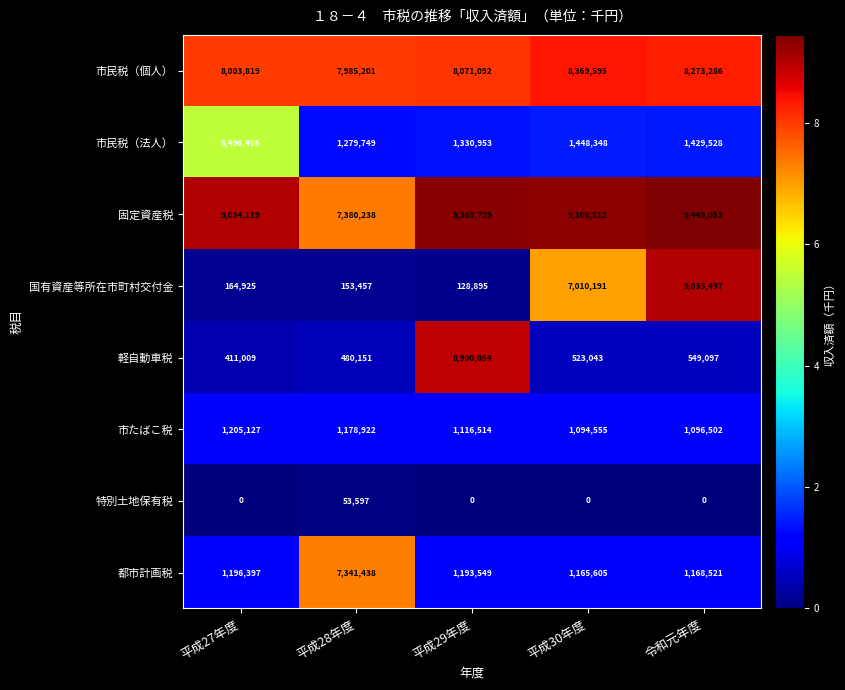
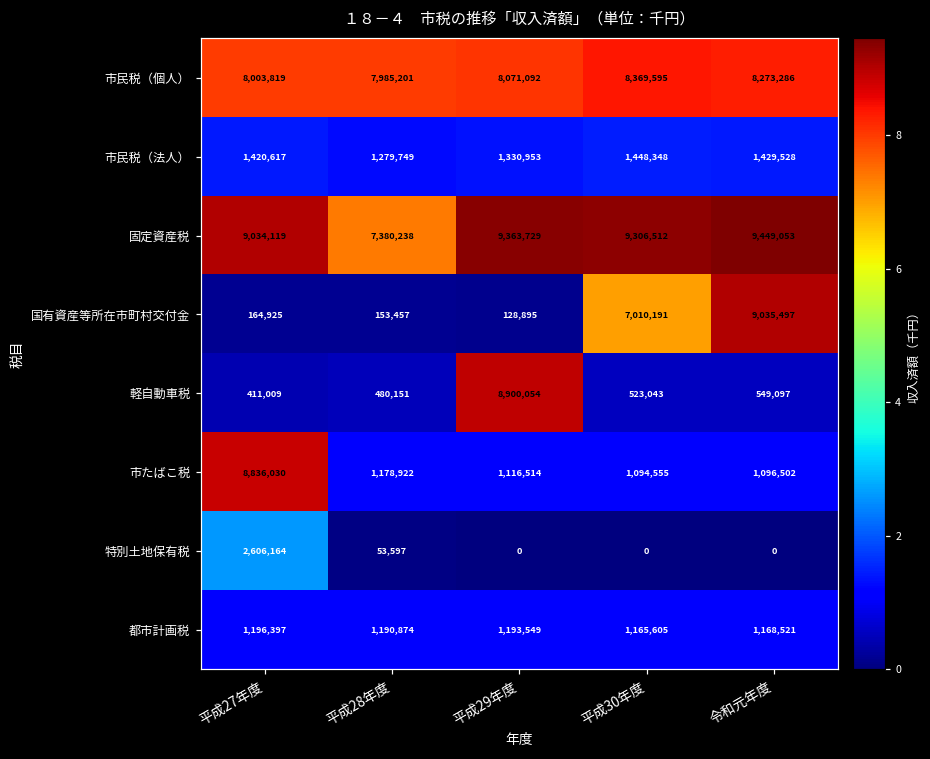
  {
    "市民税（個人）": {
      "平成27年度": "8,003,819",
      "平成28年度": "7,985,201",
      "平成29年度": "8,071,092",
      "平成30年度": "8,369,595",
      "令和元年度": "8,273,286"
    },
    "市民税（法人）": {
-     "平成27年度": "5,496,455",
+     "平成27年度": "1,420,617",
      "平成28年度": "1,279,749",
      "平成29年度": "1,330,953",
      "平成30年度": "1,448,348",
      "令和元年度": "1,429,528"
    },
    "固定資産税": {
      "平成27年度": "9,034,119",
      "平成28年度": "7,380,238",
      "平成29年度": "9,363,729",
      "平成30年度": "9,306,512",
      "令和元年度": "9,449,053"
    },
    "国有資産等所在市町村交付金": {
      "平成27年度": "164,925",
      "平成28年度": "153,457",
      "平成29年度": "128,895",
      "平成30年度": "7,010,191",
      "令和元年度": "9,035,497"
    },
    "軽自動車税": {
      "平成27年度": "411,009",
      "平成28年度": "480,151",
      "平成29年度": "8,900,054",
      "平成30年度": "523,043",
      "令和元年度": "549,097"
    },
    "市たばこ税": {
-     "平成27年度": "1,205,127",
+     "平成27年度": "8,836,030",
      "平成28年度": "1,178,922",
      "平成29年度": "1,116,514",
      "平成30年度": "1,094,555",
      "令和元年度": "1,096,502"
    },
    "特別土地保有税": {
-     "平成27年度": "0",
+     "平成27年度": "2,606,164",
      "平成28年度": "53,597",
      "平成29年度": "0",
      "平成30年度": "0",
      "令和元年度": "0"
    },
    "都市計画税": {
      "平成27年度": "1,196,397",
-     "平成28年度": "7,341,438",
+     "平成28年度": "1,190,874",
      "平成29年度": "1,193,549",
      "平成30年度": "1,165,605",
      "令和元年度": "1,168,521"
    }
  }
